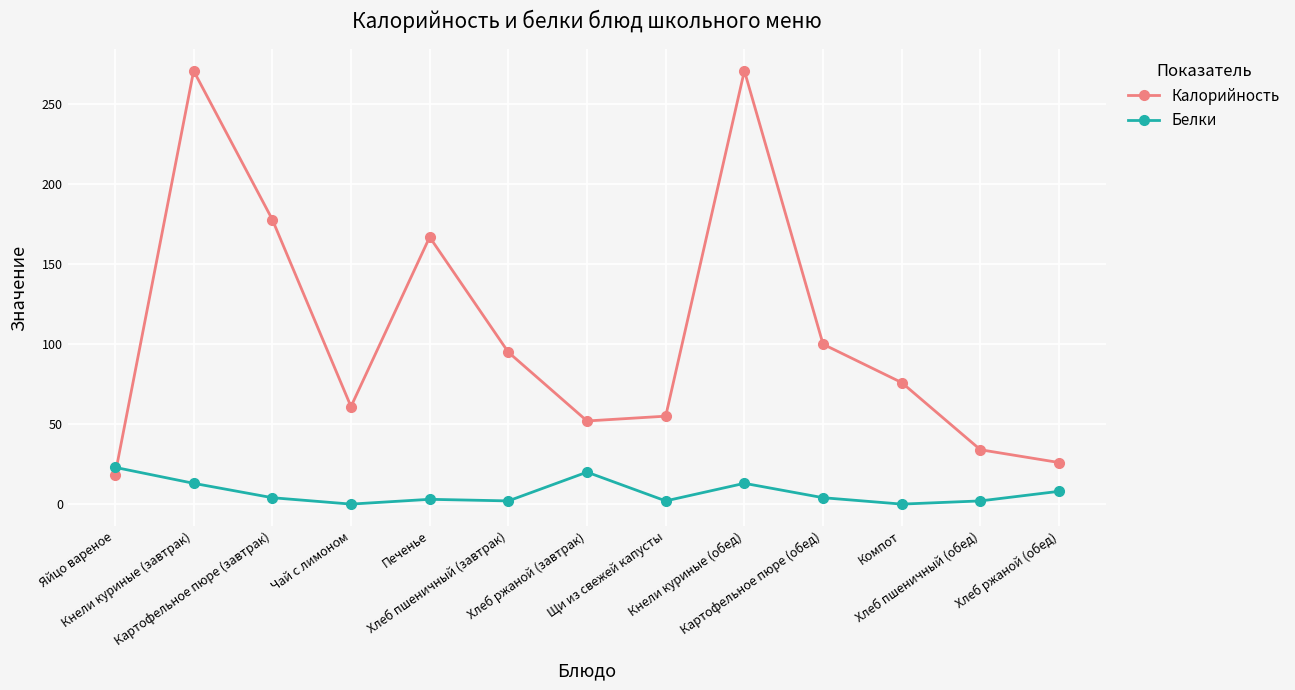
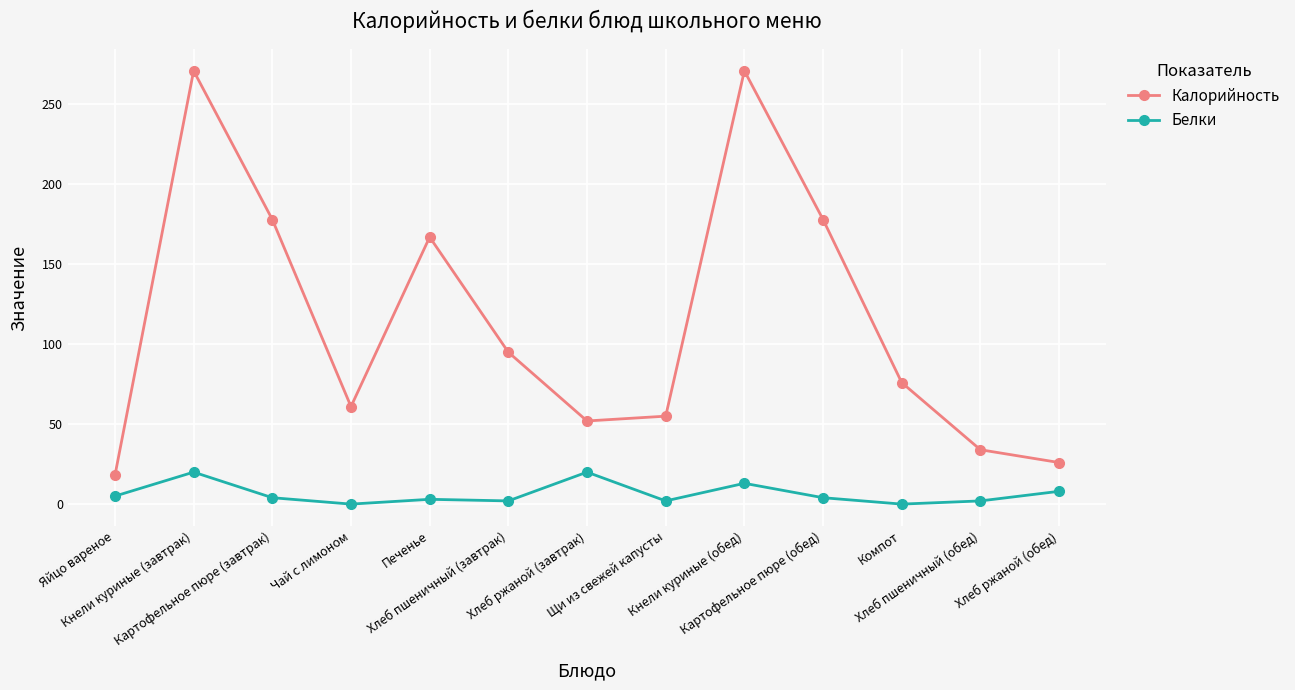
  {
    "Калорийность": {
      "Яйцо вареное": 18,
      "Кнели куриные (завтрак)": 271,
      "Картофельное пюре (завтрак)": 178,
      "Чай с лимоном": 61,
      "Печенье": 167,
      "Хлеб пшеничный (завтрак)": 95,
      "Хлеб ржаной (завтрак)": 52,
      "Щи из свежей капусты": 55,
      "Кнели куриные (обед)": 271,
-     "Картофельное пюре (обед)": 100,
+     "Картофельное пюре (обед)": 178,
      "Компот": 76,
      "Хлеб пшеничный (обед)": 34,
      "Хлеб ржаной (обед)": 26
    },
    "Белки": {
-     "Яйцо вареное": 23,
-     "Кнели куриные (завтрак)": 13,
+     "Яйцо вареное": 5,
+     "Кнели куриные (завтрак)": 20,
      "Картофельное пюре (завтрак)": 4,
      "Чай с лимоном": 0,
      "Печенье": 3,
      "Хлеб пшеничный (завтрак)": 2,
      "Хлеб ржаной (завтрак)": 20,
      "Щи из свежей капусты": 2,
      "Кнели куриные (обед)": 13,
      "Картофельное пюре (обед)": 4,
      "Компот": 0,
      "Хлеб пшеничный (обед)": 2,
      "Хлеб ржаной (обед)": 8
    }
  }
